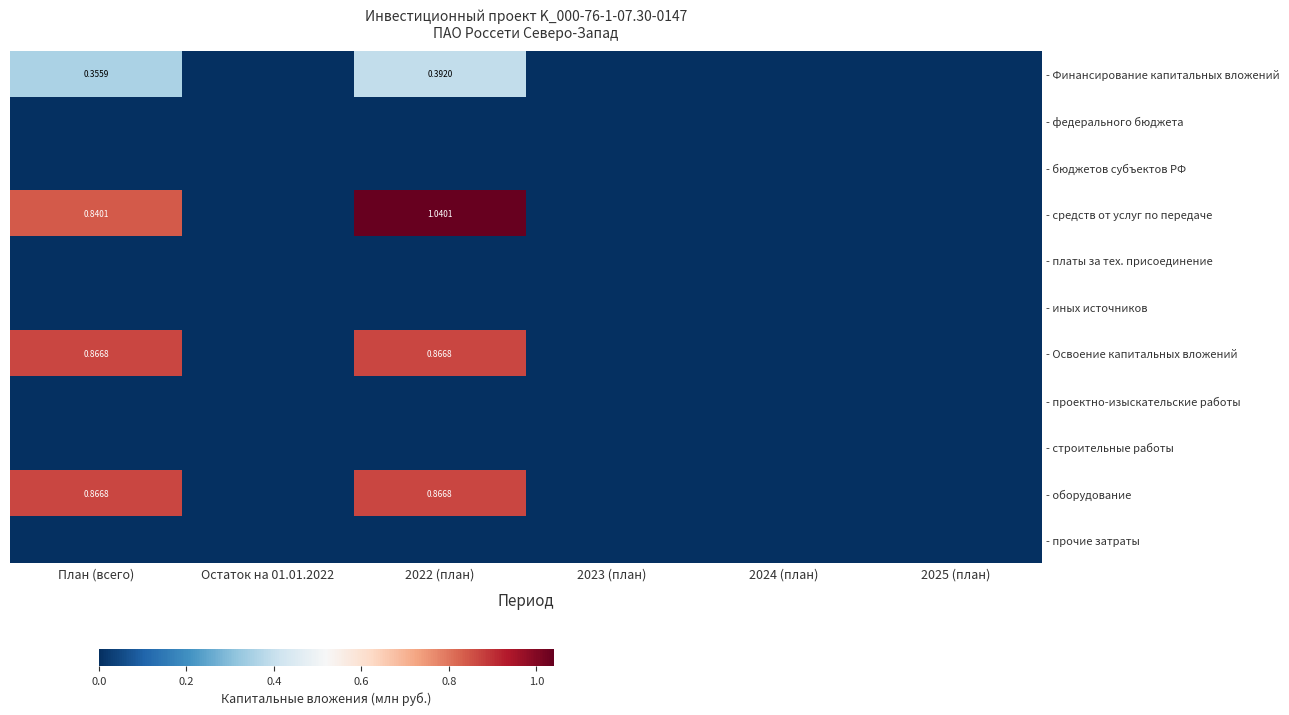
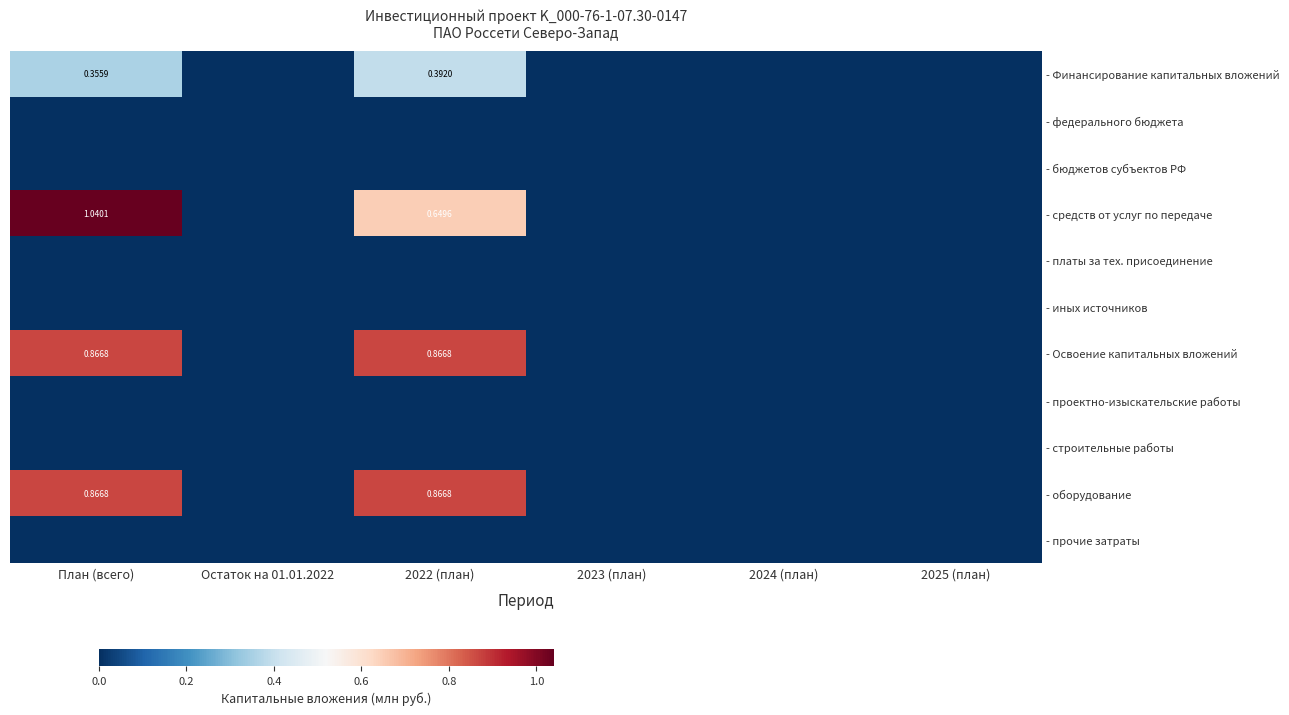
  {
    "- Финансирование капитальных вложений": {
      "План (всего)": 0.3559,
      "2022 (план)": 0.3920
    },
    "- средств от услуг по передаче": {
-     "План (всего)": 0.8401,
-     "2022 (план)": 1.0401
+     "План (всего)": 1.0401,
+     "2022 (план)": 0.6496
    },
    "- Освоение капитальных вложений": {
      "План (всего)": 0.8668,
      "2022 (план)": 0.8668
    },
    "- оборудование": {
      "План (всего)": 0.8668,
      "2022 (план)": 0.8668
    }
  }
